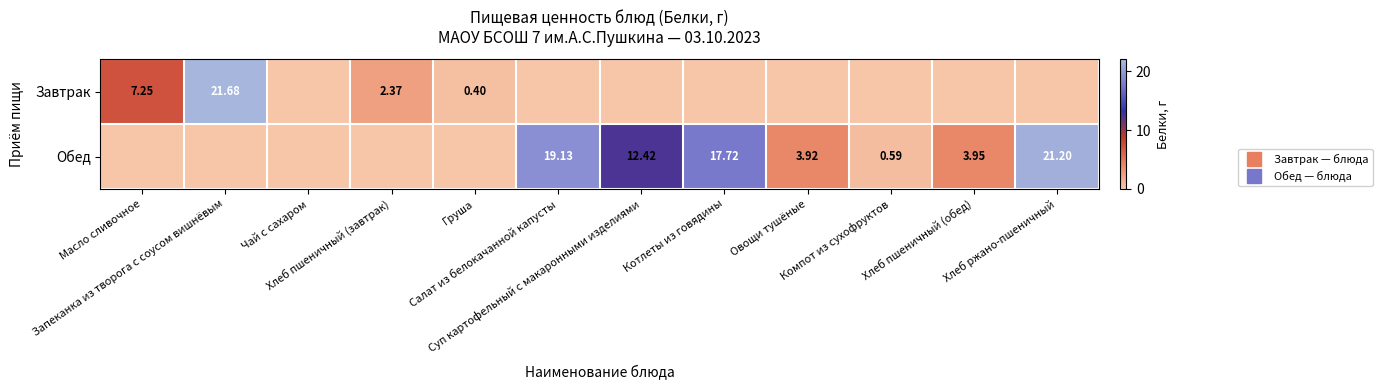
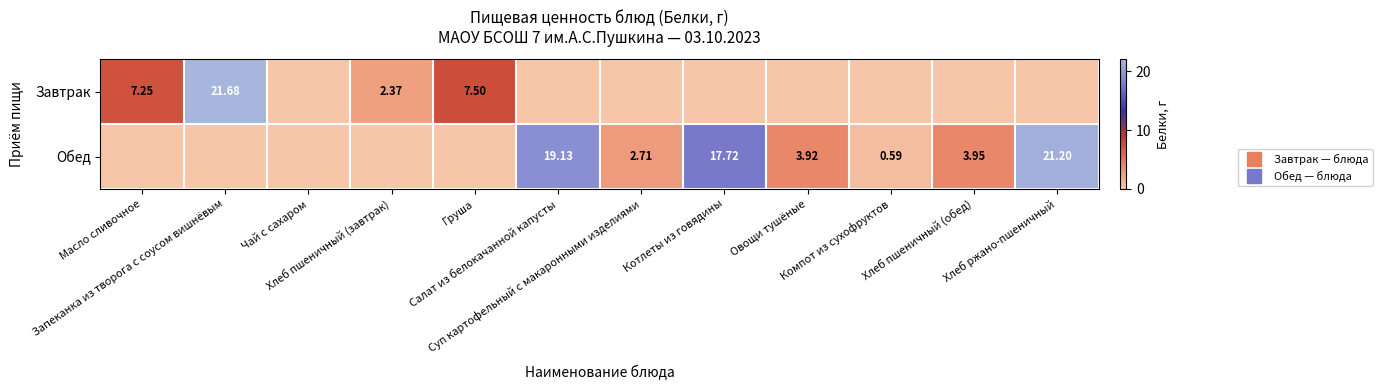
  {
    "Завтрак": {
      "Масло сливочное": 7.25,
      "Запеканка из творога с соусом вишнёвым": 21.68,
      "Хлеб пшеничный (завтрак)": 2.37,
-     "Груша": 0.40
+     "Груша": 7.50
    },
    "Обед": {
      "Салат из белокачанной капусты": 19.13,
-     "Суп картофельный с макаронными изделиями": 12.42,
+     "Суп картофельный с макаронными изделиями": 2.71,
      "Котлеты из говядины": 17.72,
      "Овощи тушёные": 3.92,
      "Компот из сухофруктов": 0.59,
      "Хлеб пшеничный (обед)": 3.95,
      "Хлеб ржано-пшеничный": 21.20
    }
  }
